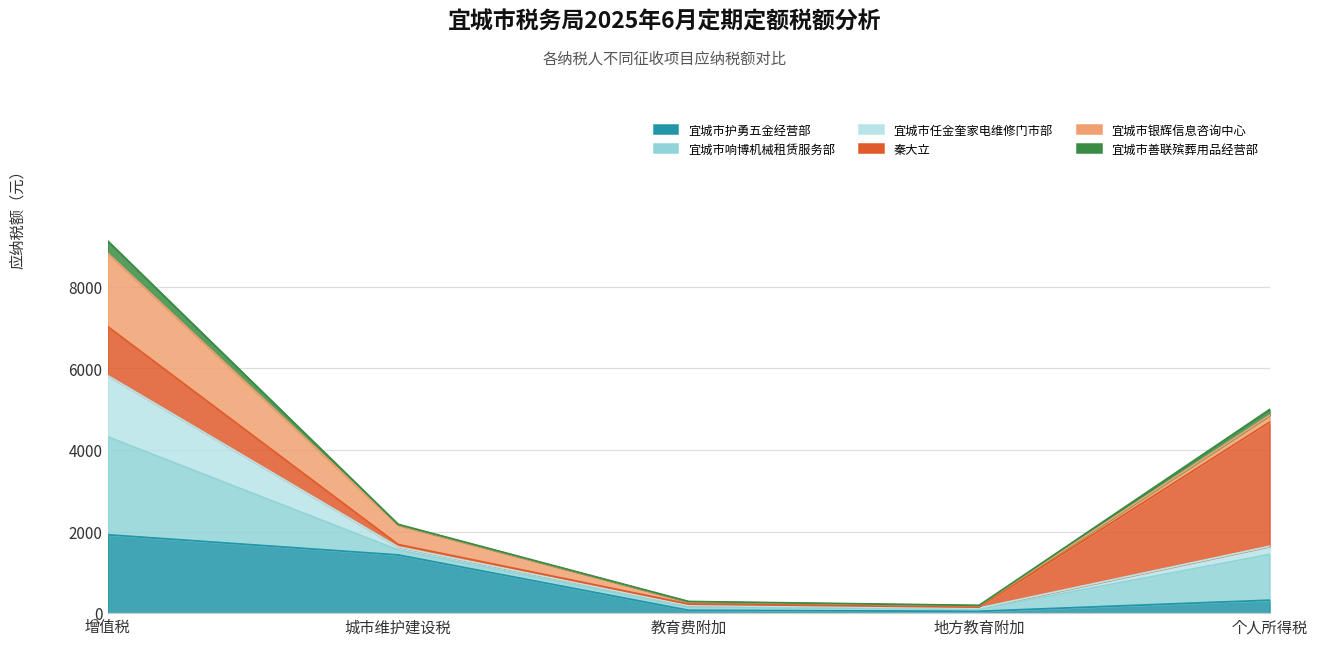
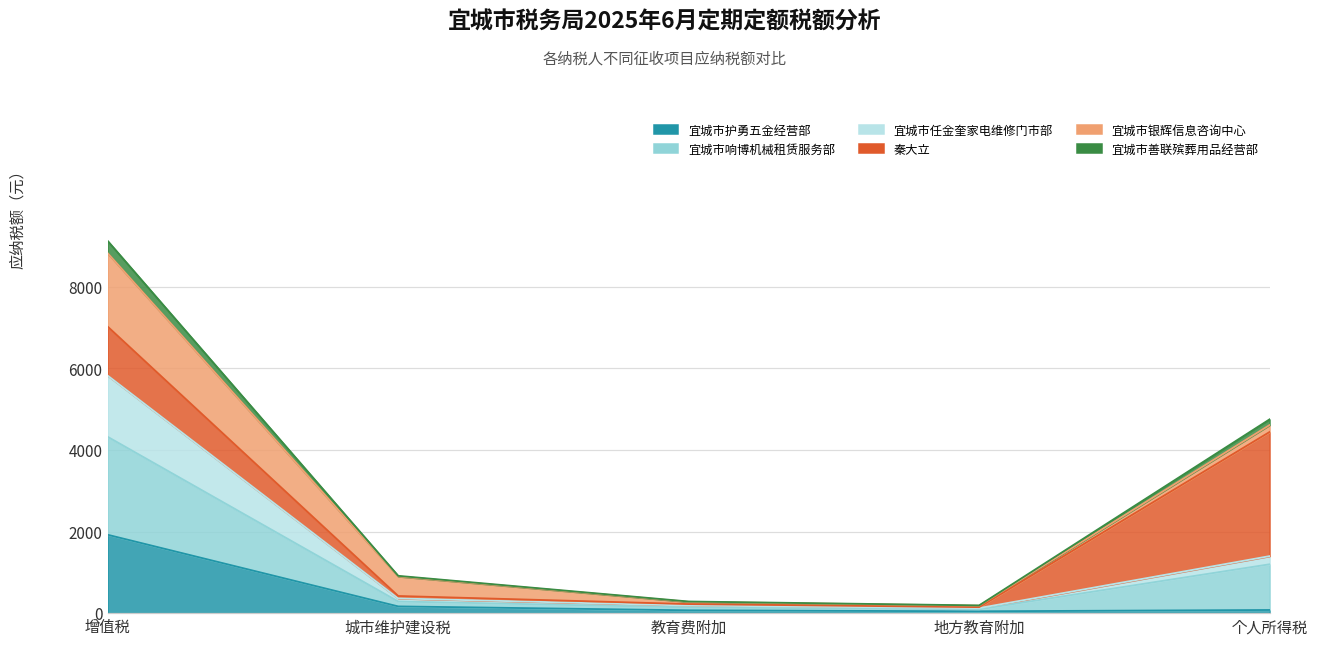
  {
    "宜城市护勇五金经营部": {
      "增值税": 1900,
-     "城市维护建设税": 1400,
+     "城市维护建设税": 200,
      "教育费附加": 100,
-     "个人所得税": 300
+     "个人所得税": 100
    },
    "秦大立": {
      "增值税": 1200,
      "个人所得税": 3000
    },
    "宜城市银辉信息咨询中心": {
      "增值税": 1800,
      "个人所得税": 200
    },
    "宜城市善联殡葬用品经营部": {
      "增值税": 300,
      "个人所得税": 100
    }
  }
